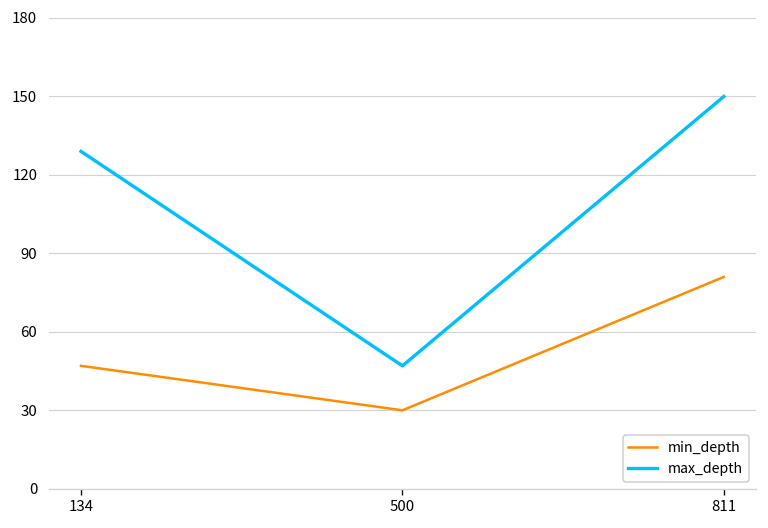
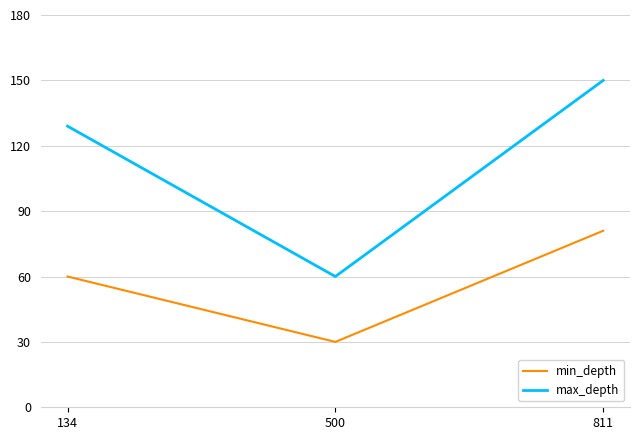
  {
    "min_depth": {
-     "134": 47,
+     "134": 60,
      "500": 30,
      "811": 81
    },
    "max_depth": {
      "134": 129,
-     "500": 47,
+     "500": 60,
      "811": 150
    }
  }
